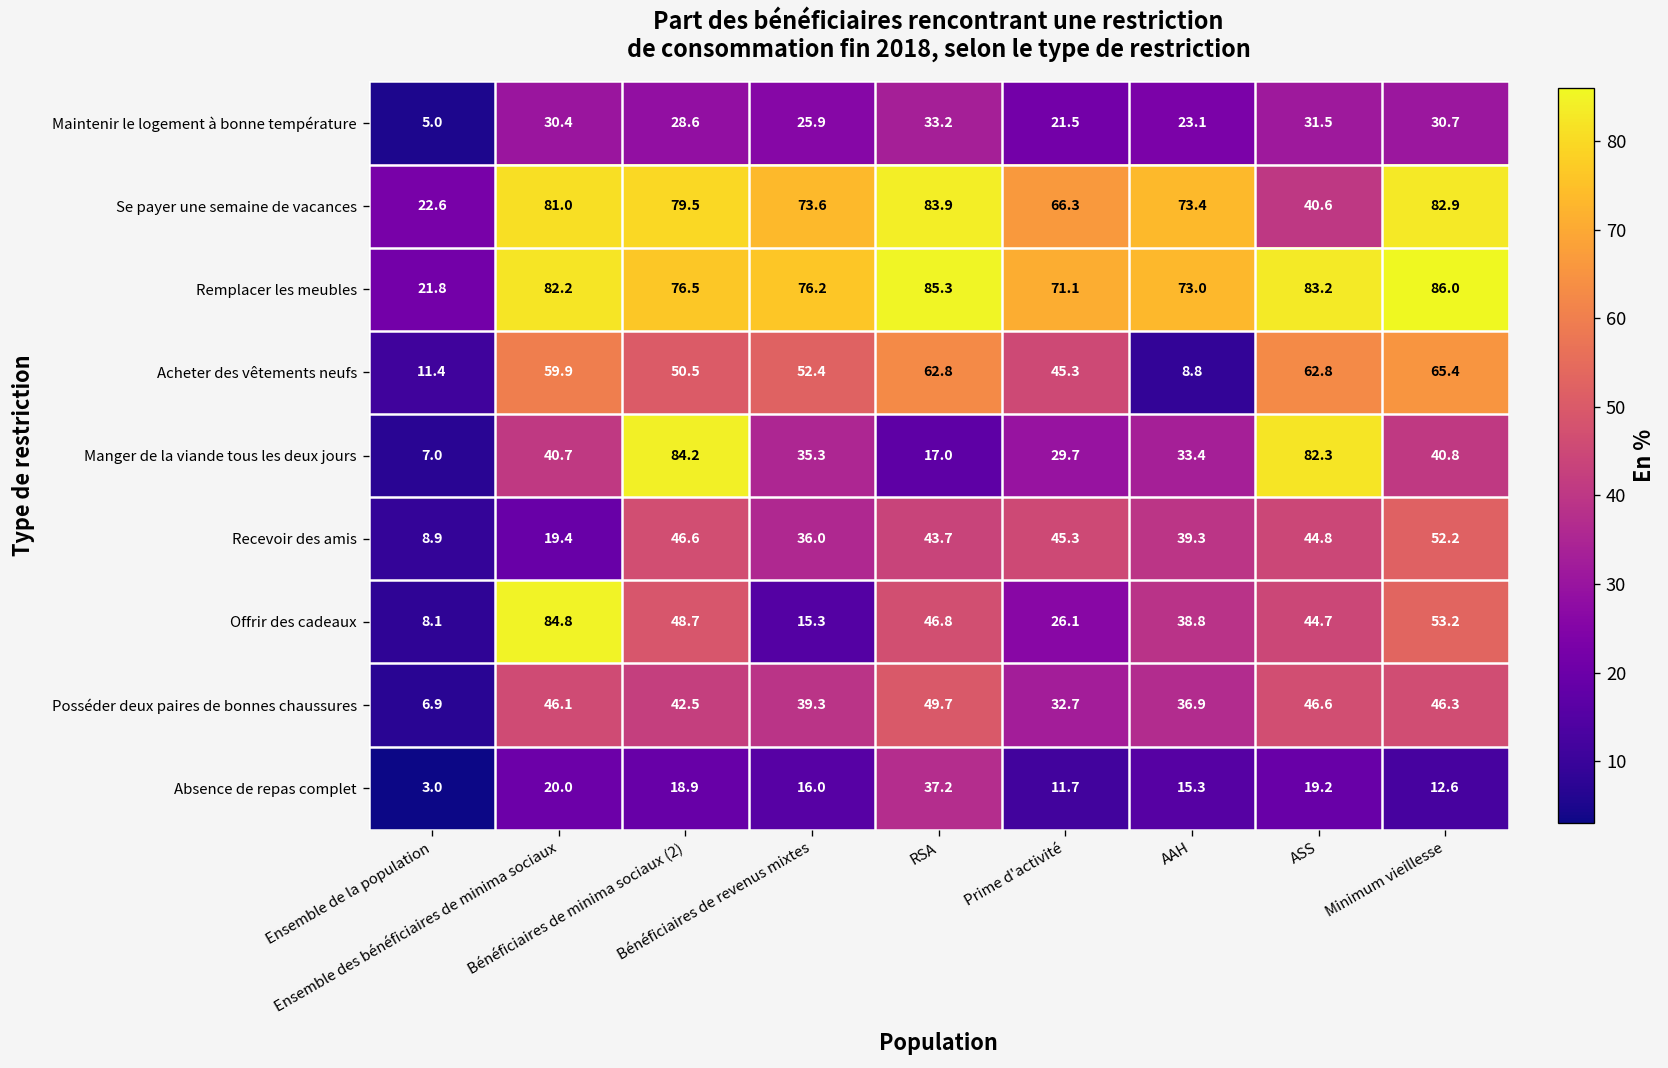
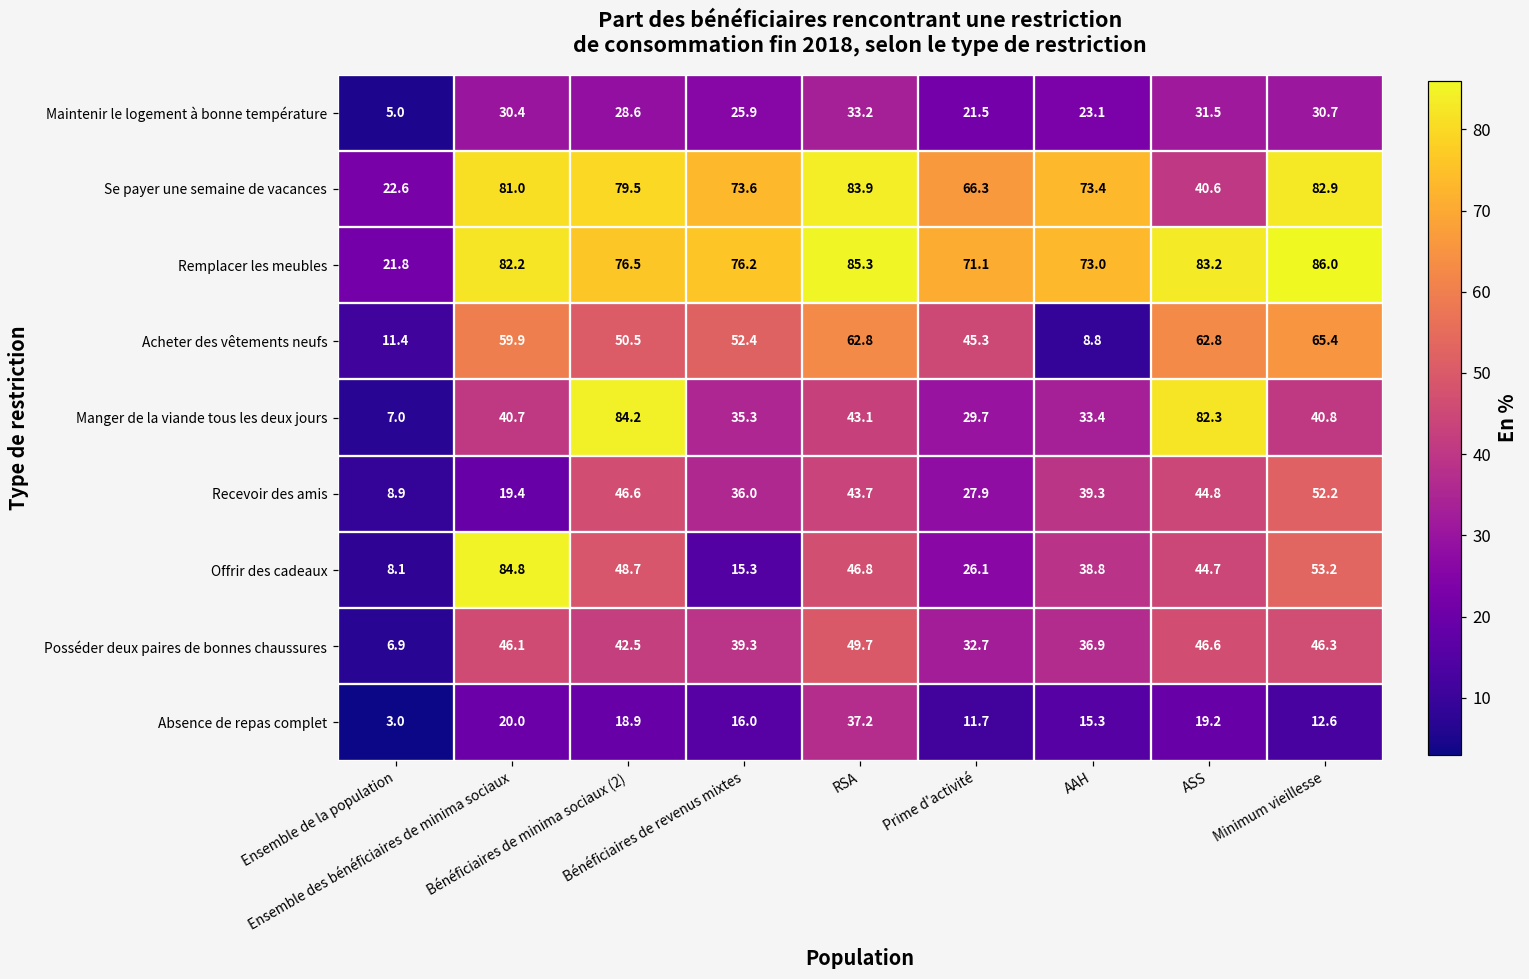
  {
    "Maintenir le logement à bonne température": {
      "Ensemble de la population": 5.0,
      "Ensemble des bénéficiaires de minima sociaux": 30.4,
      "Bénéficiaires de minima sociaux (2)": 28.6,
      "Bénéficiaires de revenus mixtes": 25.9,
      "RSA": 33.2,
      "Prime d'activité": 21.5,
      "AAH": 23.1,
      "ASS": 31.5,
      "Minimum vieillesse": 30.7
    },
    "Se payer une semaine de vacances": {
      "Ensemble de la population": 22.6,
      "Ensemble des bénéficiaires de minima sociaux": 81.0,
      "Bénéficiaires de minima sociaux (2)": 79.5,
      "Bénéficiaires de revenus mixtes": 73.6,
      "RSA": 83.9,
      "Prime d'activité": 66.3,
      "AAH": 73.4,
      "ASS": 40.6,
      "Minimum vieillesse": 82.9
    },
    "Remplacer les meubles": {
      "Ensemble de la population": 21.8,
      "Ensemble des bénéficiaires de minima sociaux": 82.2,
      "Bénéficiaires de minima sociaux (2)": 76.5,
      "Bénéficiaires de revenus mixtes": 76.2,
      "RSA": 85.3,
      "Prime d'activité": 71.1,
      "AAH": 73.0,
      "ASS": 83.2,
      "Minimum vieillesse": 86.0
    },
    "Acheter des vêtements neufs": {
      "Ensemble de la population": 11.4,
      "Ensemble des bénéficiaires de minima sociaux": 59.9,
      "Bénéficiaires de minima sociaux (2)": 50.5,
      "Bénéficiaires de revenus mixtes": 52.4,
      "RSA": 62.8,
      "Prime d'activité": 45.3,
      "AAH": 8.8,
      "ASS": 62.8,
      "Minimum vieillesse": 65.4
    },
    "Manger de la viande tous les deux jours": {
      "Ensemble de la population": 7.0,
      "Ensemble des bénéficiaires de minima sociaux": 40.7,
      "Bénéficiaires de minima sociaux (2)": 84.2,
      "Bénéficiaires de revenus mixtes": 35.3,
-     "RSA": 17.0,
+     "RSA": 43.1,
      "Prime d'activité": 29.7,
      "AAH": 33.4,
      "ASS": 82.3,
      "Minimum vieillesse": 40.8
    },
    "Recevoir des amis": {
      "Ensemble de la population": 8.9,
      "Ensemble des bénéficiaires de minima sociaux": 19.4,
      "Bénéficiaires de minima sociaux (2)": 46.6,
      "Bénéficiaires de revenus mixtes": 36.0,
      "RSA": 43.7,
-     "Prime d'activité": 45.3,
+     "Prime d'activité": 27.9,
      "AAH": 39.3,
      "ASS": 44.8,
      "Minimum vieillesse": 52.2
    },
    "Offrir des cadeaux": {
      "Ensemble de la population": 8.1,
      "Ensemble des bénéficiaires de minima sociaux": 84.8,
      "Bénéficiaires de minima sociaux (2)": 48.7,
      "Bénéficiaires de revenus mixtes": 15.3,
      "RSA": 46.8,
      "Prime d'activité": 26.1,
      "AAH": 38.8,
      "ASS": 44.7,
      "Minimum vieillesse": 53.2
    },
    "Posséder deux paires de bonnes chaussures": {
      "Ensemble de la population": 6.9,
      "Ensemble des bénéficiaires de minima sociaux": 46.1,
      "Bénéficiaires de minima sociaux (2)": 42.5,
      "Bénéficiaires de revenus mixtes": 39.3,
      "RSA": 49.7,
      "Prime d'activité": 32.7,
      "AAH": 36.9,
      "ASS": 46.6,
      "Minimum vieillesse": 46.3
    },
    "Absence de repas complet": {
      "Ensemble de la population": 3.0,
      "Ensemble des bénéficiaires de minima sociaux": 20.0,
      "Bénéficiaires de minima sociaux (2)": 18.9,
      "Bénéficiaires de revenus mixtes": 16.0,
      "RSA": 37.2,
      "Prime d'activité": 11.7,
      "AAH": 15.3,
      "ASS": 19.2,
      "Minimum vieillesse": 12.6
    }
  }
